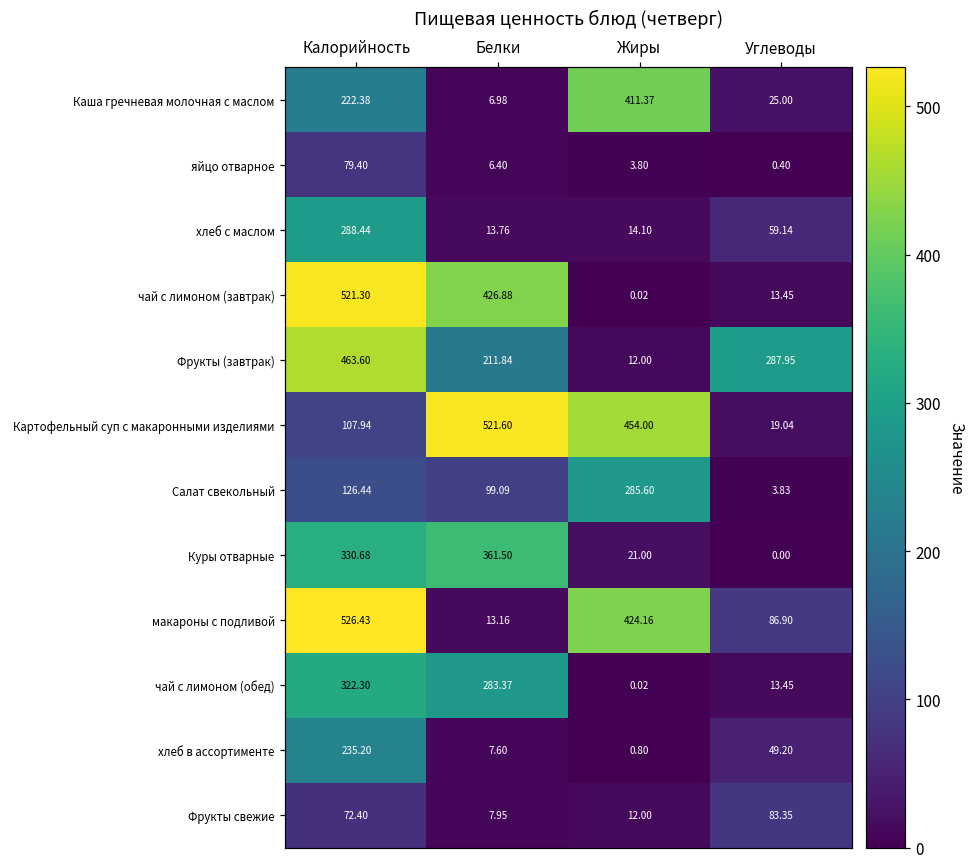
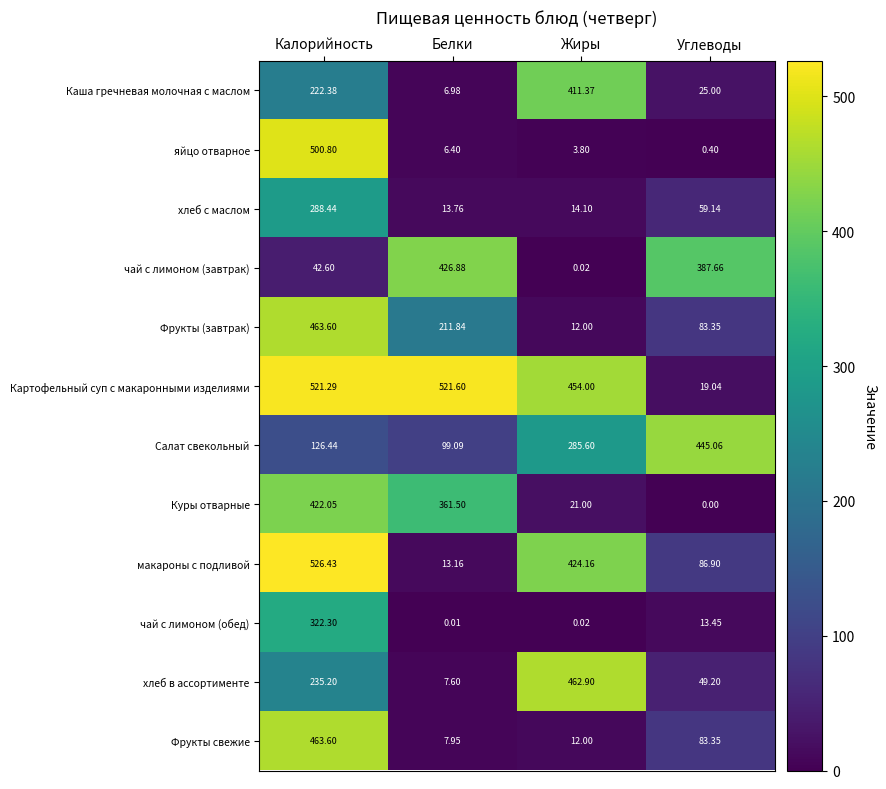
  {
    "Каша гречневая молочная с маслом": {
      "Калорийность": 222.38,
      "Белки": 6.98,
      "Жиры": 411.37,
      "Углеводы": 25.00
    },
    "яйцо отварное": {
-     "Калорийность": 79.40,
+     "Калорийность": 500.80,
      "Белки": 6.40,
      "Жиры": 3.80,
      "Углеводы": 0.40
    },
    "хлеб с маслом": {
      "Калорийность": 288.44,
      "Белки": 13.76,
      "Жиры": 14.10,
      "Углеводы": 59.14
    },
    "чай с лимоном (завтрак)": {
-     "Калорийность": 521.30,
+     "Калорийность": 42.60,
      "Белки": 426.88,
      "Жиры": 0.02,
-     "Углеводы": 13.45
+     "Углеводы": 387.66
    },
    "Фрукты (завтрак)": {
      "Калорийность": 463.60,
      "Белки": 211.84,
      "Жиры": 12.00,
-     "Углеводы": 287.95
+     "Углеводы": 83.35
    },
    "Картофельный суп с макаронными изделиями": {
-     "Калорийность": 107.94,
+     "Калорийность": 521.29,
      "Белки": 521.60,
      "Жиры": 454.00,
      "Углеводы": 19.04
    },
    "Салат свекольный": {
      "Калорийность": 126.44,
      "Белки": 99.09,
      "Жиры": 285.60,
-     "Углеводы": 3.83
+     "Углеводы": 445.06
    },
    "Куры отварные": {
-     "Калорийность": 330.68,
+     "Калорийность": 422.05,
      "Белки": 361.50,
      "Жиры": 21.00,
      "Углеводы": 0.00
    },
    "макароны с подливой": {
      "Калорийность": 526.43,
      "Белки": 13.16,
      "Жиры": 424.16,
      "Углеводы": 86.90
    },
    "чай с лимоном (обед)": {
      "Калорийность": 322.30,
-     "Белки": 283.37,
+     "Белки": 0.01,
      "Жиры": 0.02,
      "Углеводы": 13.45
    },
    "хлеб в ассортименте": {
      "Калорийность": 235.20,
      "Белки": 7.60,
-     "Жиры": 0.80,
+     "Жиры": 462.90,
      "Углеводы": 49.20
    },
    "Фрукты свежие": {
-     "Калорийность": 72.40,
+     "Калорийность": 463.60,
      "Белки": 7.95,
      "Жиры": 12.00,
      "Углеводы": 83.35
    }
  }
